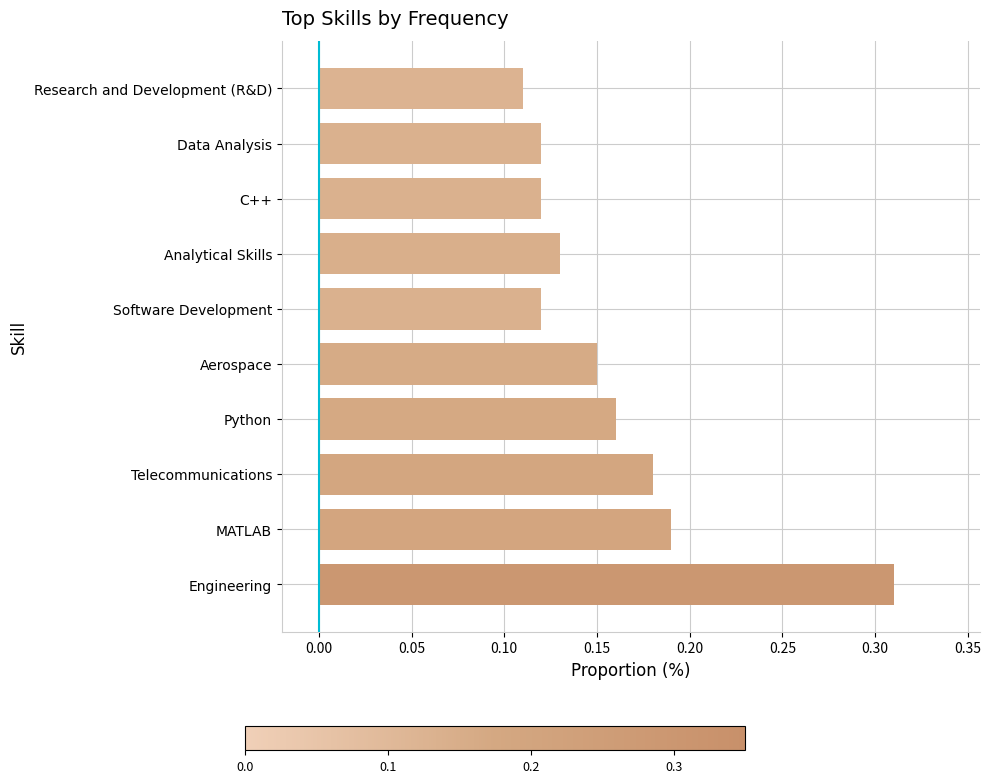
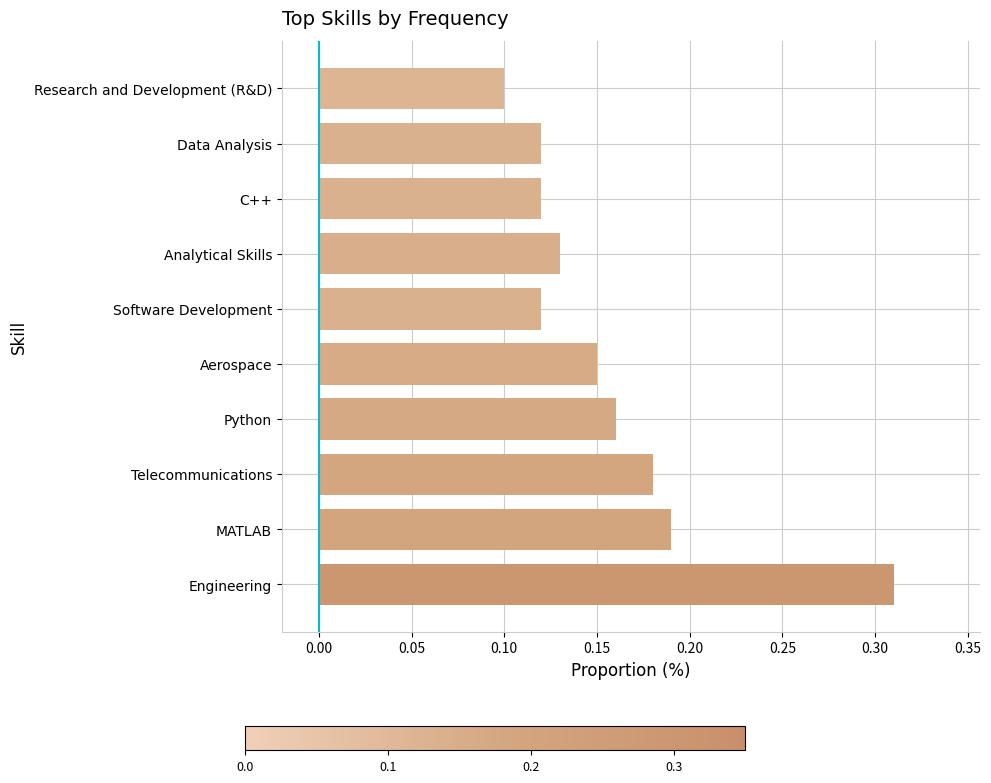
  {
-   "Research and Development (R&D)": 0.11,
+   "Research and Development (R&D)": 0.10,
    "Data Analysis": 0.12,
    "C++": 0.12,
    "Analytical Skills": 0.13,
    "Software Development": 0.12,
    "Aerospace": 0.15,
    "Python": 0.16,
    "Telecommunications": 0.18,
    "MATLAB": 0.19,
    "Engineering": 0.31
  }
